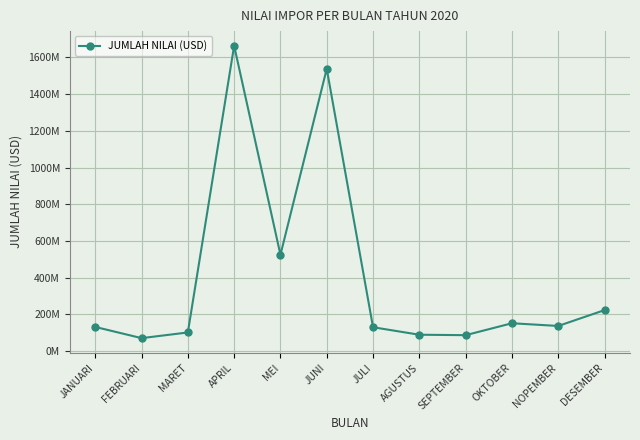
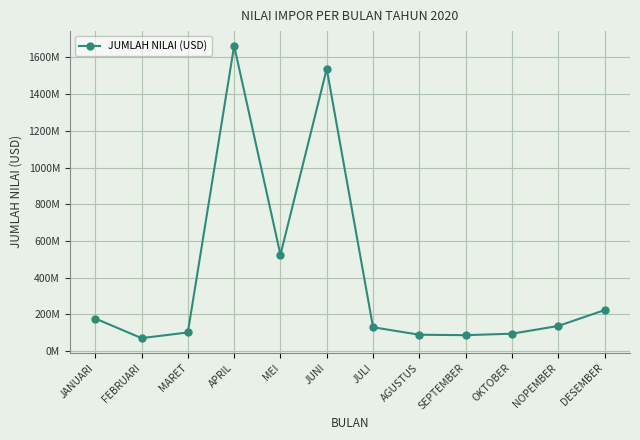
  {
-   "JANUARI": 130000000,
+   "JANUARI": 180000000,
    "FEBRUARI": 70000000,
    "MARET": 100000000,
    "APRIL": 1660000000,
    "MEI": 520000000,
    "JUNI": 1540000000,
    "JULI": 130000000,
    "AGUSTUS": 90000000,
    "SEPTEMBER": 90000000,
-   "OKTOBER": 150000000,
+   "OKTOBER": 90000000,
    "NOPEMBER": 140000000,
    "DESEMBER": 220000000
  }
